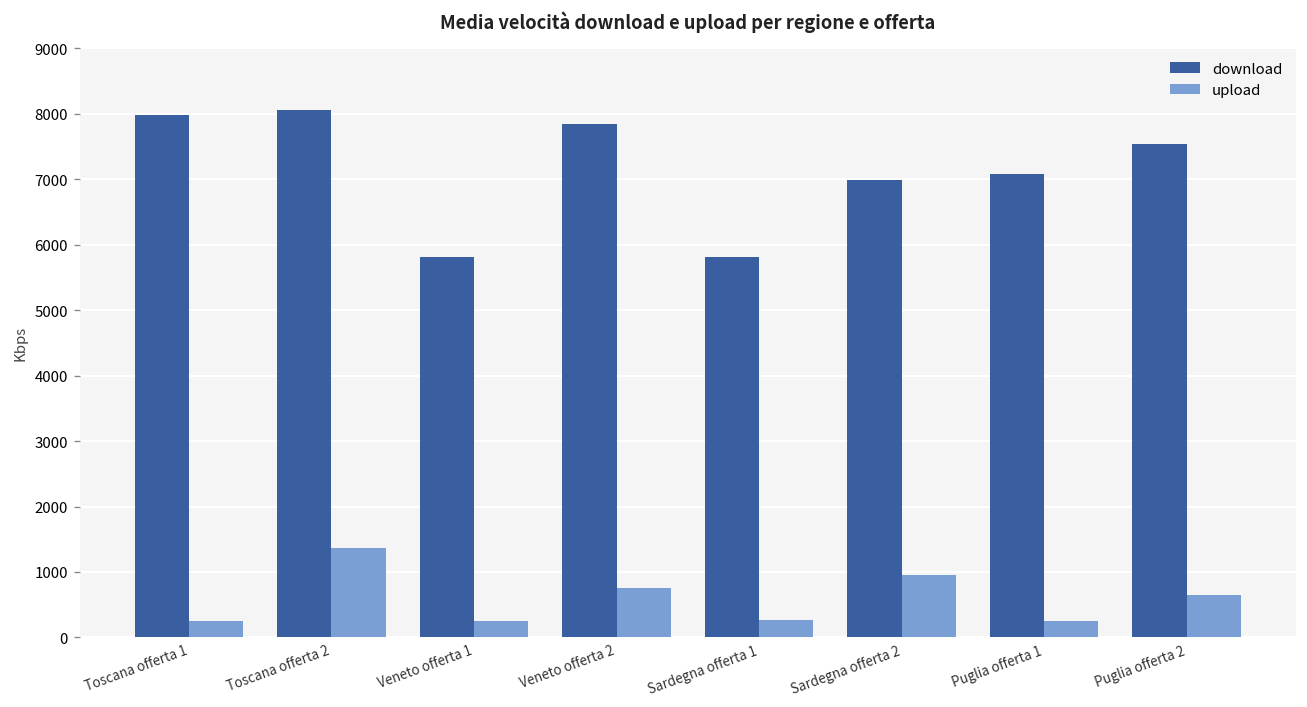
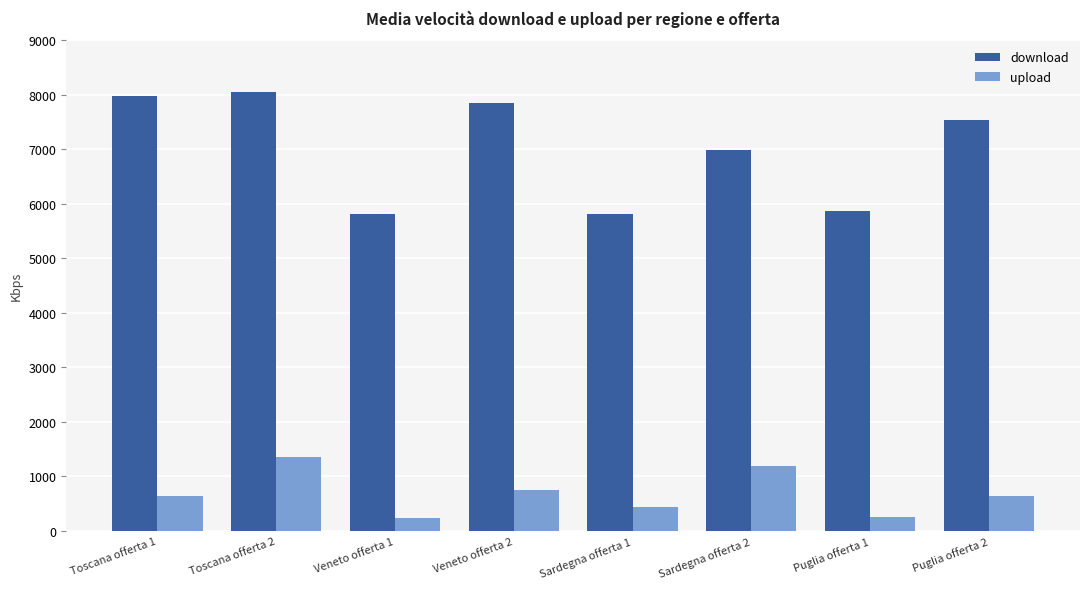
  {
    "download": {
      "Toscana offerta 1": 8000,
      "Toscana offerta 2": 8100,
      "Veneto offerta 1": 5800,
      "Veneto offerta 2": 7800,
      "Sardegna offerta 1": 5800,
      "Sardegna offerta 2": 7000,
-     "Puglia offerta 1": 7100,
+     "Puglia offerta 1": 5900,
      "Puglia offerta 2": 7500
    },
    "upload": {
-     "Toscana offerta 1": 200,
+     "Toscana offerta 1": 600,
      "Toscana offerta 2": 1400,
      "Veneto offerta 1": 200,
      "Veneto offerta 2": 800,
-     "Sardegna offerta 1": 300,
-     "Sardegna offerta 2": 1000,
+     "Sardegna offerta 1": 400,
+     "Sardegna offerta 2": 1200,
      "Puglia offerta 1": 200,
      "Puglia offerta 2": 600
    }
  }
